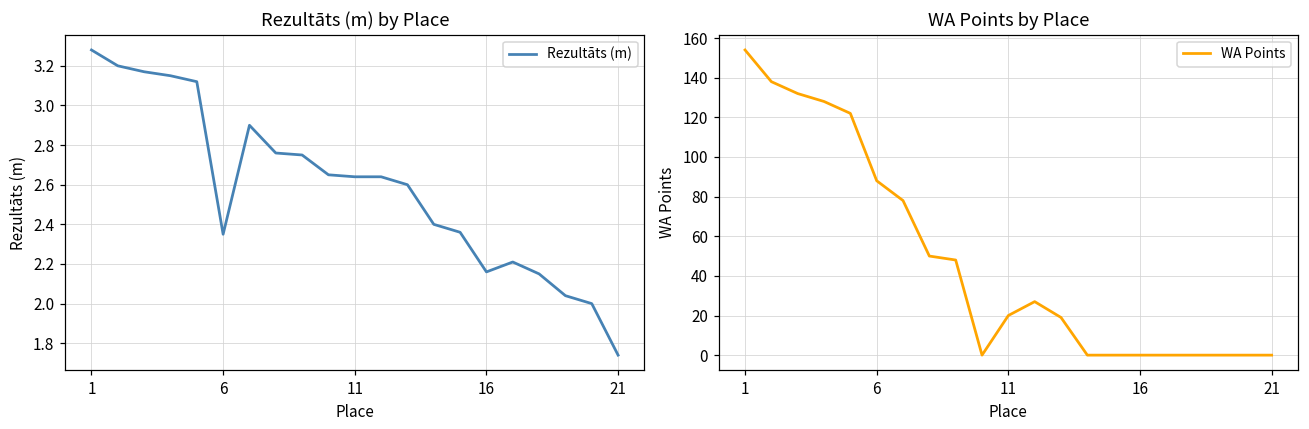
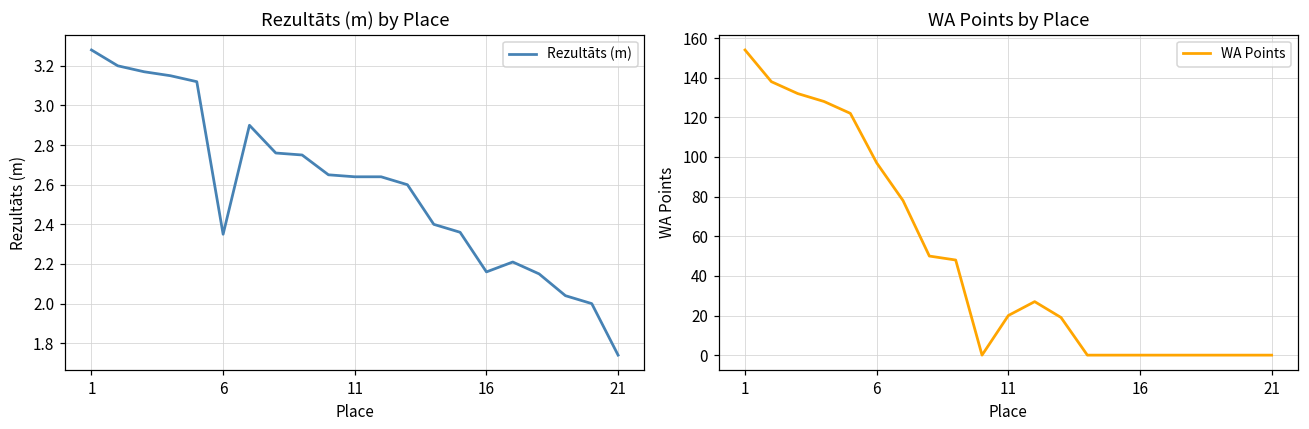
  {
    "Rezultāts (m) by Place": {
      "1": 3.28,
      "6": 2.35,
      "11": 2.64,
      "16": 2.16,
      "21": 1.74
    },
    "WA Points by Place": {
      "1": 154,
-     "6": 88,
+     "6": 97,
      "11": 20,
      "16": 0,
      "21": 0
    }
  }
